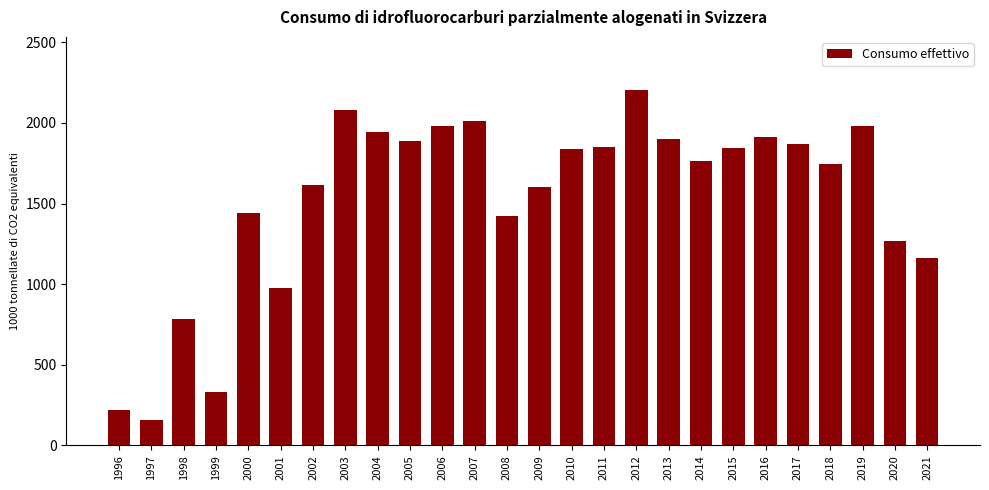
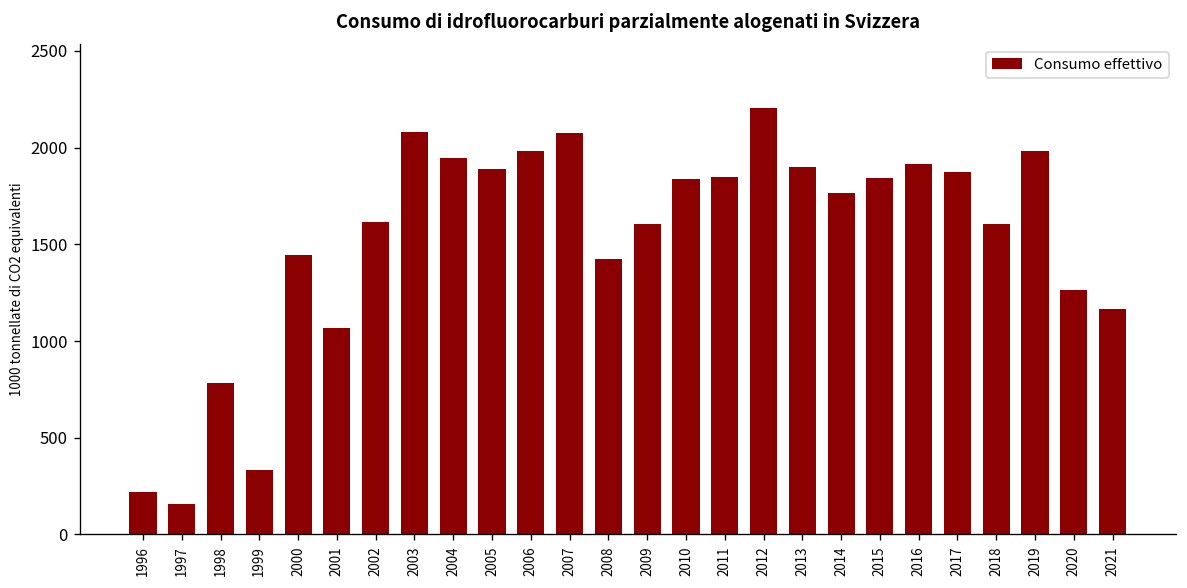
  {
    "1996": 220,
    "1997": 160,
    "1998": 780,
    "1999": 330,
    "2000": 1440,
-   "2001": 970,
+   "2001": 1060,
    "2002": 1610,
    "2003": 2080,
    "2004": 1950,
    "2005": 1890,
    "2006": 1980,
-   "2007": 2010,
+   "2007": 2080,
    "2008": 1420,
    "2009": 1610,
    "2010": 1840,
    "2011": 1850,
    "2012": 2200,
    "2013": 1900,
    "2014": 1760,
    "2015": 1840,
    "2016": 1920,
    "2017": 1870,
-   "2018": 1750,
+   "2018": 1610,
    "2019": 1980,
    "2020": 1270,
    "2021": 1160
  }
